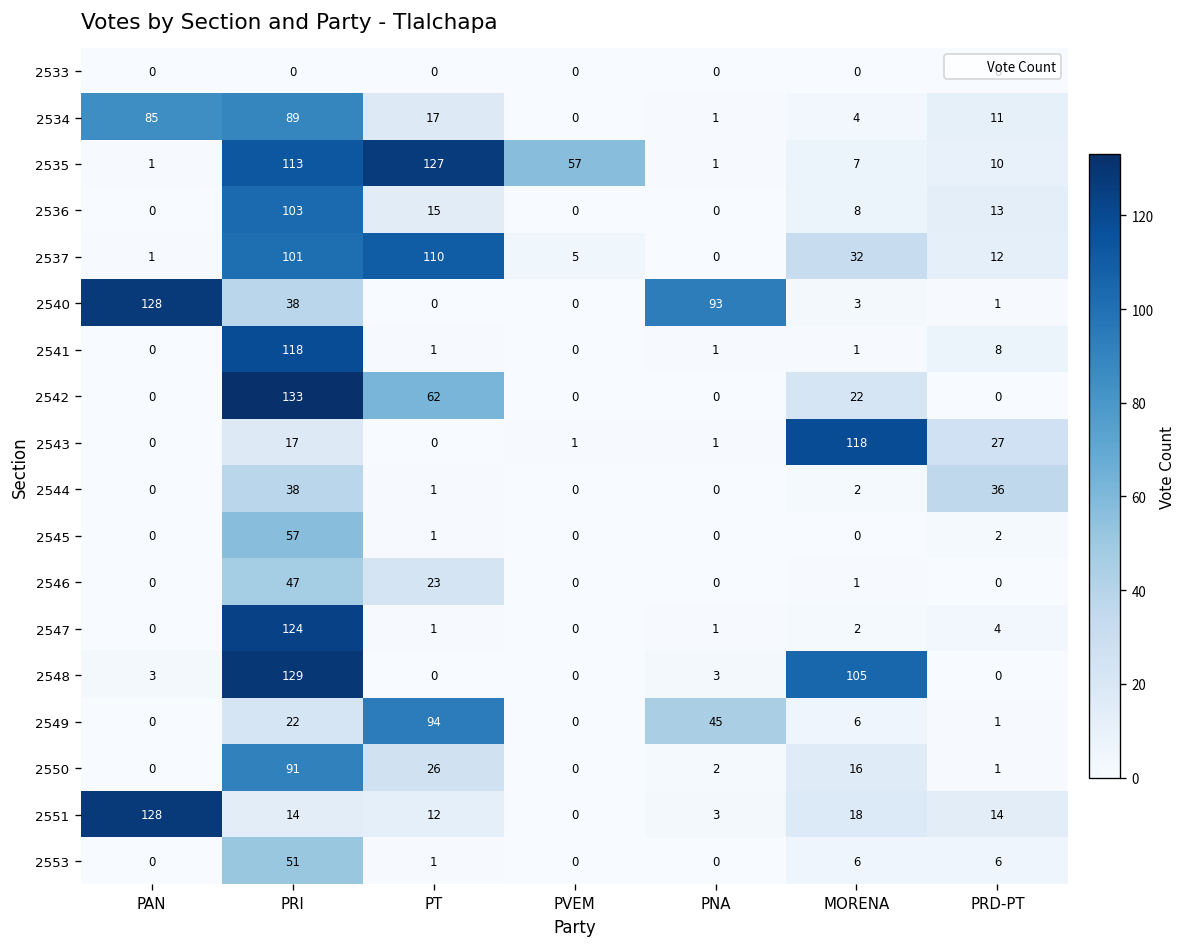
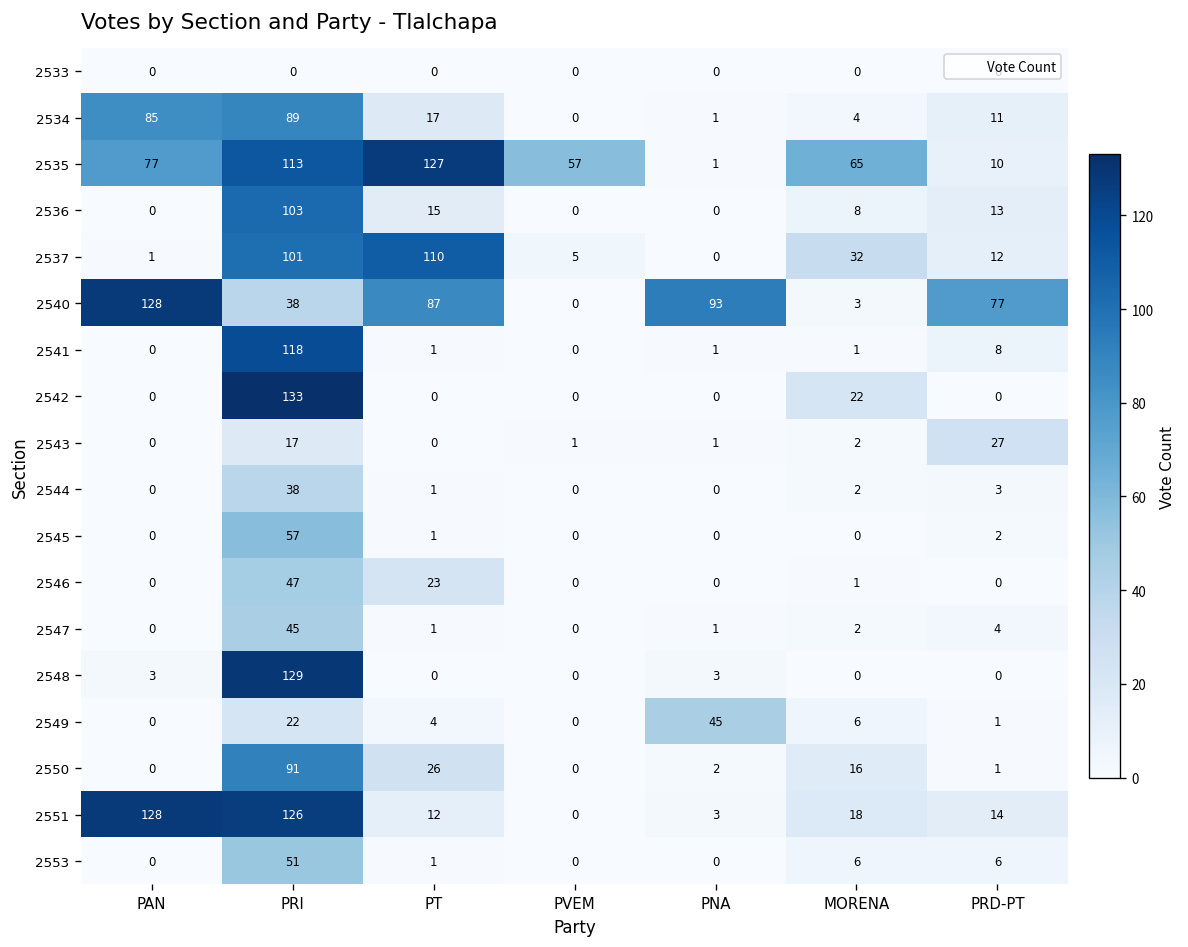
  {
    "2533": {
      "PAN": 0,
      "PRI": 0,
      "PT": 0,
      "PVEM": 0,
      "PNA": 0,
      "MORENA": 0
    },
    "2534": {
      "PAN": 85,
      "PRI": 89,
      "PT": 17,
      "PVEM": 0,
      "PNA": 1,
      "MORENA": 4,
      "PRD-PT": 11
    },
    "2535": {
-     "PAN": 1,
+     "PAN": 77,
      "PRI": 113,
      "PT": 127,
      "PVEM": 57,
      "PNA": 1,
-     "MORENA": 7,
+     "MORENA": 65,
      "PRD-PT": 10
    },
    "2536": {
      "PAN": 0,
      "PRI": 103,
      "PT": 15,
      "PVEM": 0,
      "PNA": 0,
      "MORENA": 8,
      "PRD-PT": 13
    },
    "2537": {
      "PAN": 1,
      "PRI": 101,
      "PT": 110,
      "PVEM": 5,
      "PNA": 0,
      "MORENA": 32,
      "PRD-PT": 12
    },
    "2540": {
      "PAN": 128,
      "PRI": 38,
-     "PT": 0,
+     "PT": 87,
      "PVEM": 0,
      "PNA": 93,
      "MORENA": 3,
-     "PRD-PT": 1
+     "PRD-PT": 77
    },
    "2541": {
      "PAN": 0,
      "PRI": 118,
      "PT": 1,
      "PVEM": 0,
      "PNA": 1,
      "MORENA": 1,
      "PRD-PT": 8
    },
    "2542": {
      "PAN": 0,
      "PRI": 133,
-     "PT": 62,
+     "PT": 0,
      "PVEM": 0,
      "PNA": 0,
      "MORENA": 22,
      "PRD-PT": 0
    },
    "2543": {
      "PAN": 0,
      "PRI": 17,
      "PT": 0,
      "PVEM": 1,
      "PNA": 1,
-     "MORENA": 118,
+     "MORENA": 2,
      "PRD-PT": 27
    },
    "2544": {
      "PAN": 0,
      "PRI": 38,
      "PT": 1,
      "PVEM": 0,
      "PNA": 0,
      "MORENA": 2,
-     "PRD-PT": 36
+     "PRD-PT": 3
    },
    "2545": {
      "PAN": 0,
      "PRI": 57,
      "PT": 1,
      "PVEM": 0,
      "PNA": 0,
      "MORENA": 0,
      "PRD-PT": 2
    },
    "2546": {
      "PAN": 0,
      "PRI": 47,
      "PT": 23,
      "PVEM": 0,
      "PNA": 0,
      "MORENA": 1,
      "PRD-PT": 0
    },
    "2547": {
      "PAN": 0,
-     "PRI": 124,
+     "PRI": 45,
      "PT": 1,
      "PVEM": 0,
      "PNA": 1,
      "MORENA": 2,
      "PRD-PT": 4
    },
    "2548": {
      "PAN": 3,
      "PRI": 129,
      "PT": 0,
      "PVEM": 0,
      "PNA": 3,
-     "MORENA": 105,
+     "MORENA": 0,
      "PRD-PT": 0
    },
    "2549": {
      "PAN": 0,
      "PRI": 22,
-     "PT": 94,
+     "PT": 4,
      "PVEM": 0,
      "PNA": 45,
      "MORENA": 6,
      "PRD-PT": 1
    },
    "2550": {
      "PAN": 0,
      "PRI": 91,
      "PT": 26,
      "PVEM": 0,
      "PNA": 2,
      "MORENA": 16,
      "PRD-PT": 1
    },
    "2551": {
      "PAN": 128,
-     "PRI": 14,
+     "PRI": 126,
      "PT": 12,
      "PVEM": 0,
      "PNA": 3,
      "MORENA": 18,
      "PRD-PT": 14
    },
    "2553": {
      "PAN": 0,
      "PRI": 51,
      "PT": 1,
      "PVEM": 0,
      "PNA": 0,
      "MORENA": 6,
      "PRD-PT": 6
    }
  }
